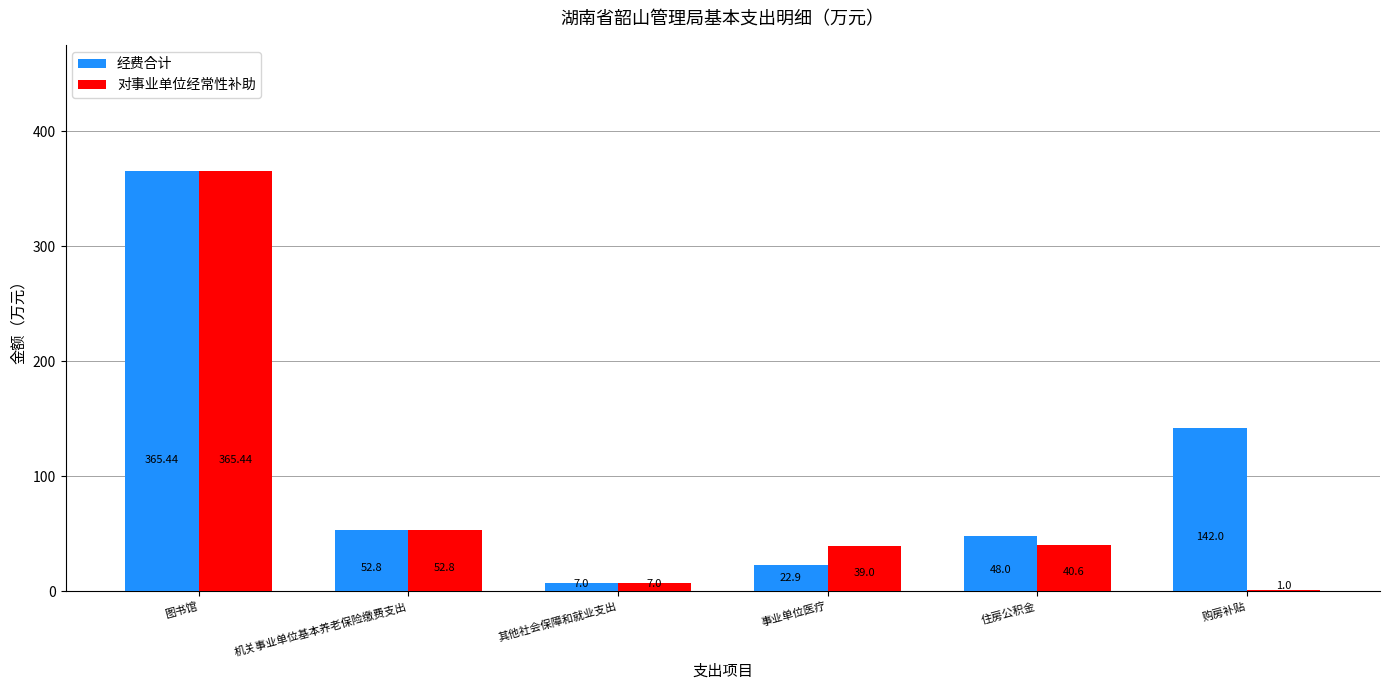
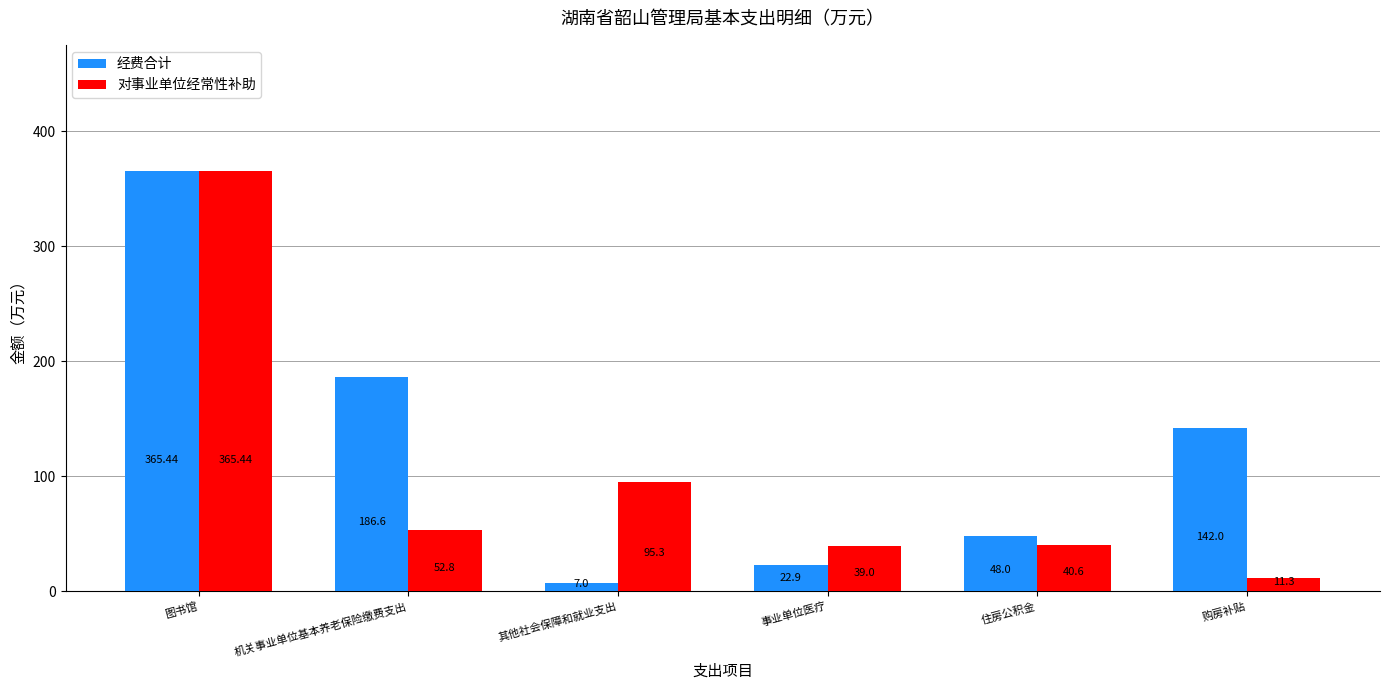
  {
    "经费合计": {
      "图书馆": 365.44,
-     "机关事业单位基本养老保险缴费支出": 52.8,
+     "机关事业单位基本养老保险缴费支出": 186.6,
      "其他社会保障和就业支出": 7.0,
      "事业单位医疗": 22.9,
      "住房公积金": 48.0,
      "购房补贴": 142.0
    },
    "对事业单位经常性补助": {
      "图书馆": 365.44,
      "机关事业单位基本养老保险缴费支出": 52.8,
-     "其他社会保障和就业支出": 7.0,
+     "其他社会保障和就业支出": 95.3,
      "事业单位医疗": 39.0,
      "住房公积金": 40.6,
-     "购房补贴": 1.0
+     "购房补贴": 11.3
    }
  }
